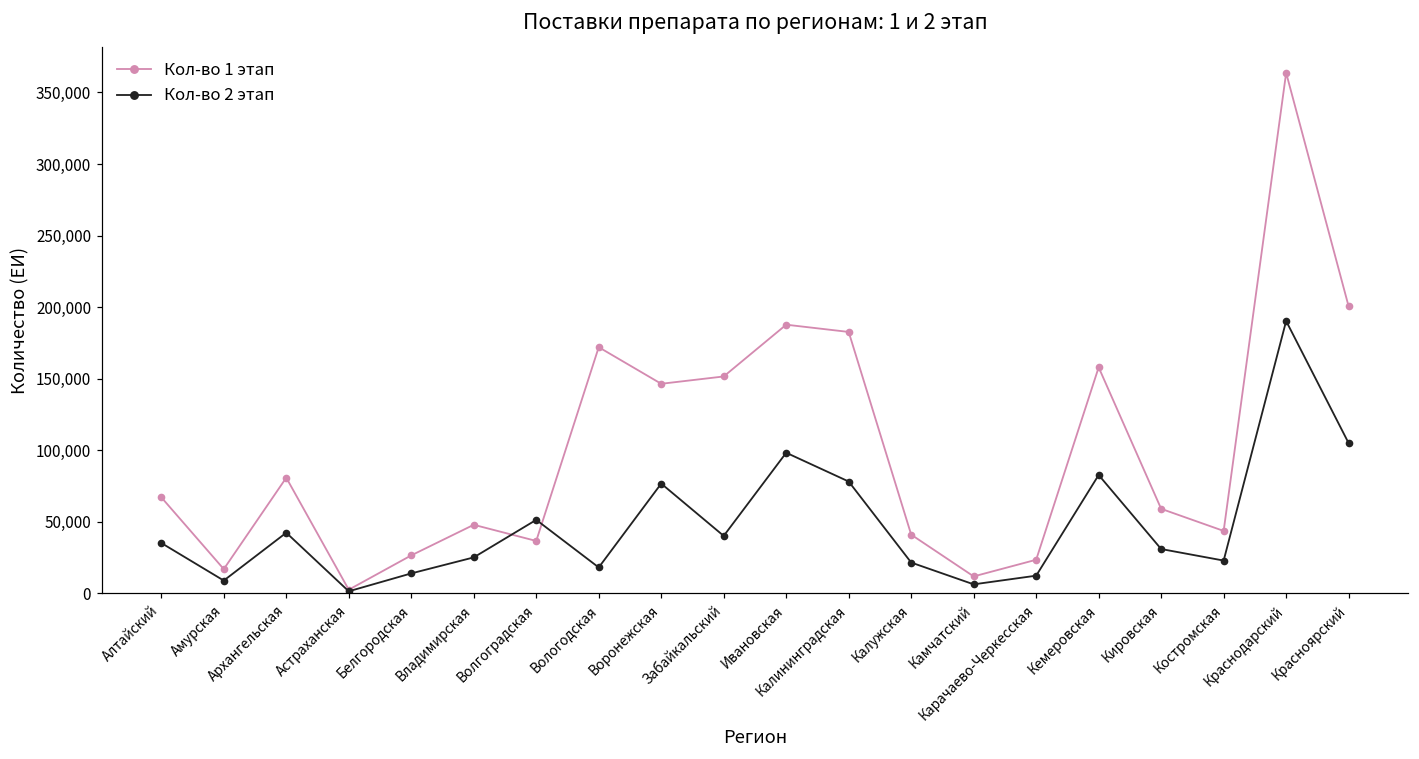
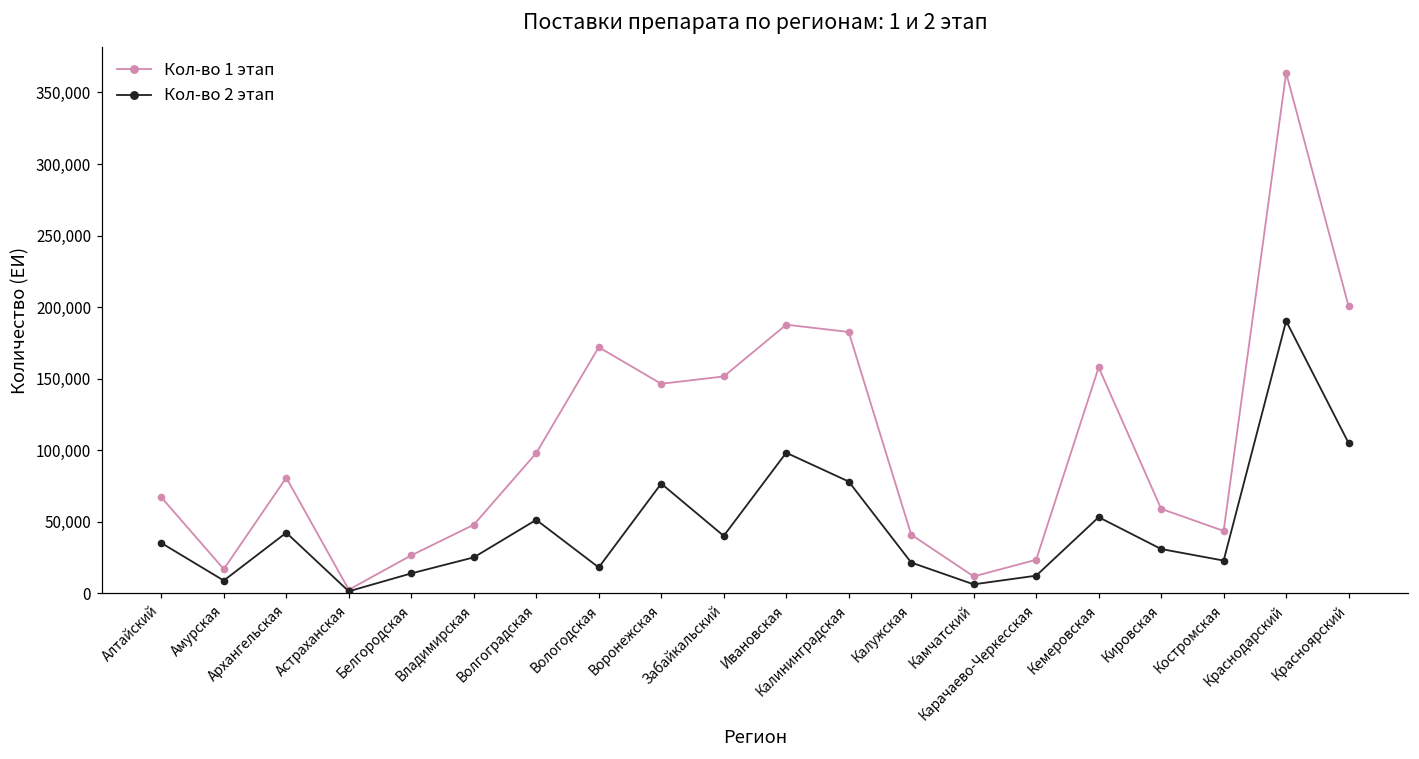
  {
    "Кол-во 1 этап": {
      "Алтайский": "67,000",
      "Амурская": "17,000",
      "Архангельская": "81,000",
      "Белгородская": "26,000",
      "Владимирская": "48,000",
-     "Волгоградская": "36,000",
+     "Волгоградская": "98,000",
      "Вологодская": "172,000",
      "Воронежская": "146,000",
      "Забайкальский": "151,000",
      "Ивановская": "188,000",
      "Калининградская": "183,000",
      "Калужская": "41,000",
      "Камчатский": "12,000",
      "Карачаево-Черкесская": "23,000",
      "Кемеровская": "158,000",
      "Кировская": "59,000",
      "Костромская": "43,000",
      "Краснодарский": "364,000",
      "Красноярский": "200,000"
    },
    "Кол-во 2 этап": {
      "Алтайский": "35,000",
      "Амурская": "9,000",
      "Архангельская": "42,000",
      "Белгородская": "14,000",
      "Владимирская": "25,000",
      "Волгоградская": "51,000",
      "Вологодская": "18,000",
      "Воронежская": "77,000",
      "Забайкальский": "40,000",
      "Ивановская": "98,000",
      "Калининградская": "78,000",
      "Калужская": "21,000",
      "Камчатский": "6,000",
      "Карачаево-Черкесская": "12,000",
-     "Кемеровская": "83,000",
+     "Кемеровская": "53,000",
      "Кировская": "31,000",
      "Костромская": "23,000",
      "Краснодарский": "190,000",
      "Красноярский": "105,000"
    }
  }
